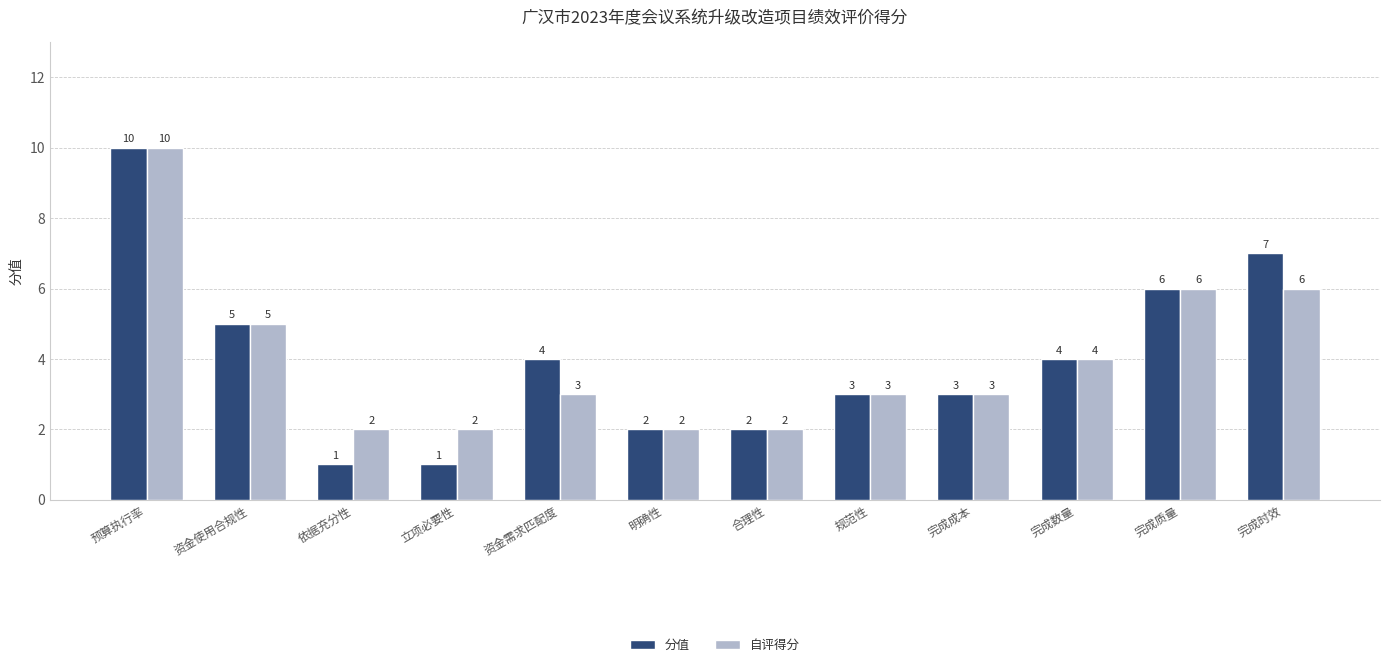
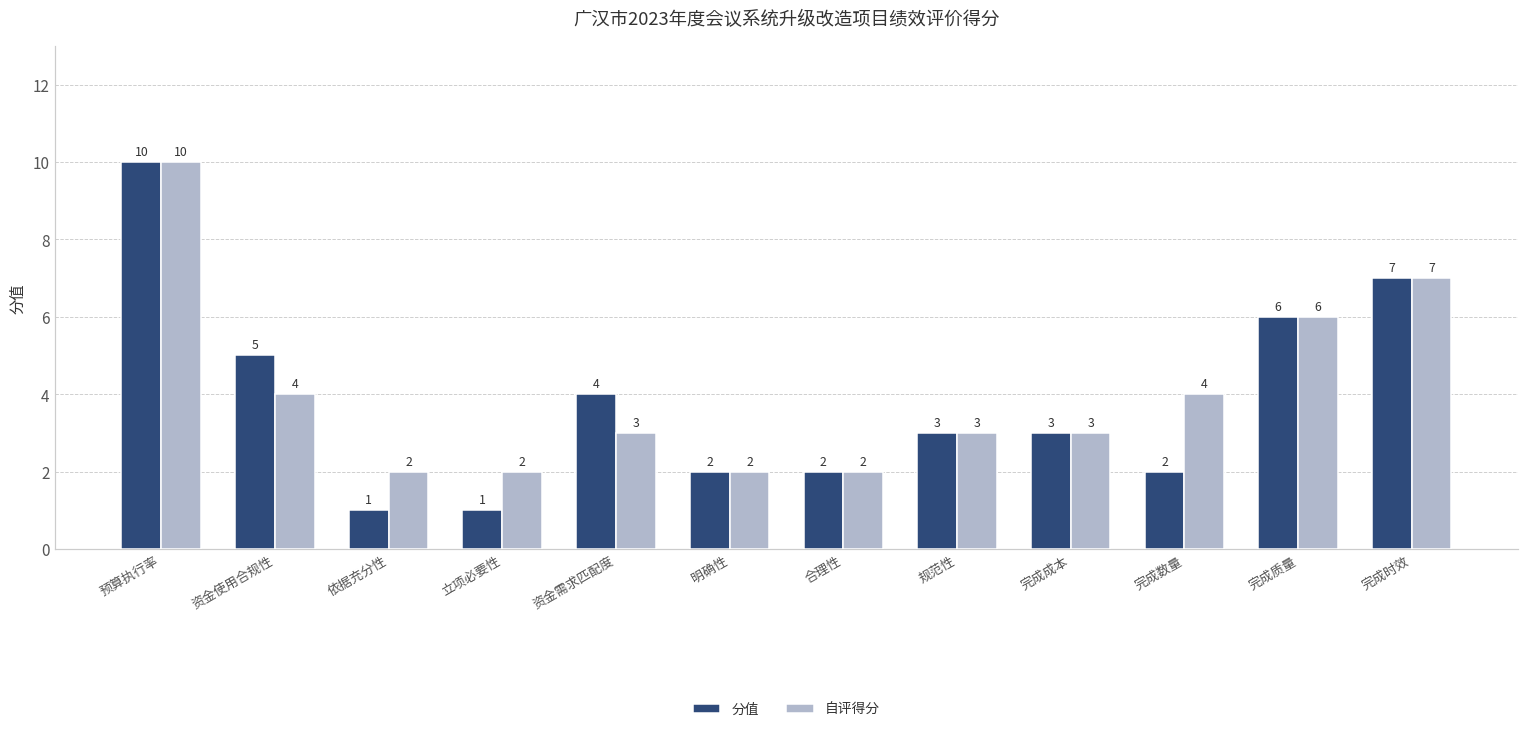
  {
    "分值": {
      "预算执行率": 10,
      "资金使用合规性": 5,
      "依据充分性": 1,
      "立项必要性": 1,
      "资金需求匹配度": 4,
      "明确性": 2,
      "合理性": 2,
      "规范性": 3,
      "完成成本": 3,
-     "完成数量": 4,
+     "完成数量": 2,
      "完成质量": 6,
      "完成时效": 7
    },
    "自评得分": {
      "预算执行率": 10,
-     "资金使用合规性": 5,
+     "资金使用合规性": 4,
      "依据充分性": 2,
      "立项必要性": 2,
      "资金需求匹配度": 3,
      "明确性": 2,
      "合理性": 2,
      "规范性": 3,
      "完成成本": 3,
      "完成数量": 4,
      "完成质量": 6,
-     "完成时效": 6
+     "完成时效": 7
    }
  }
